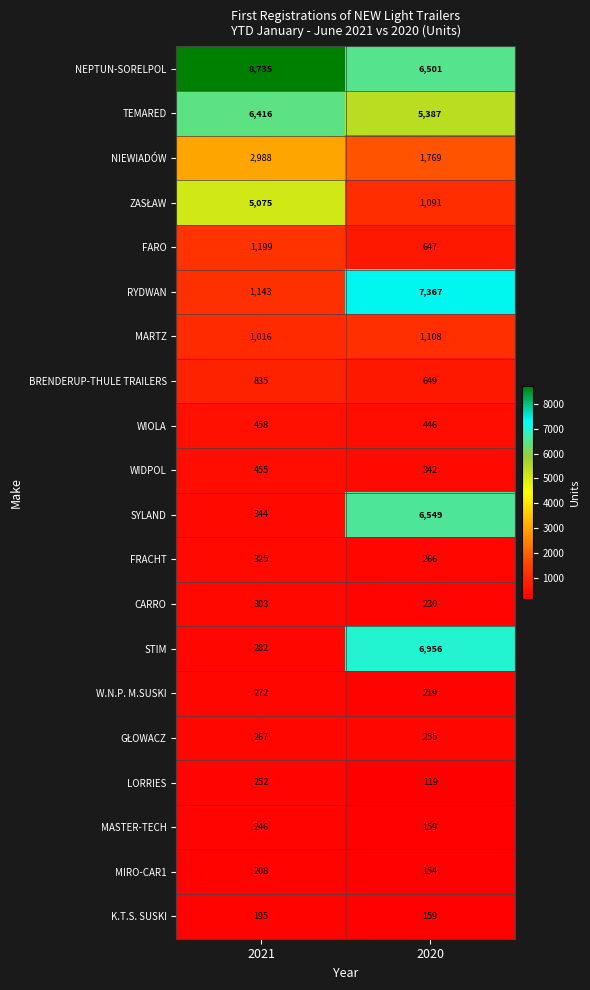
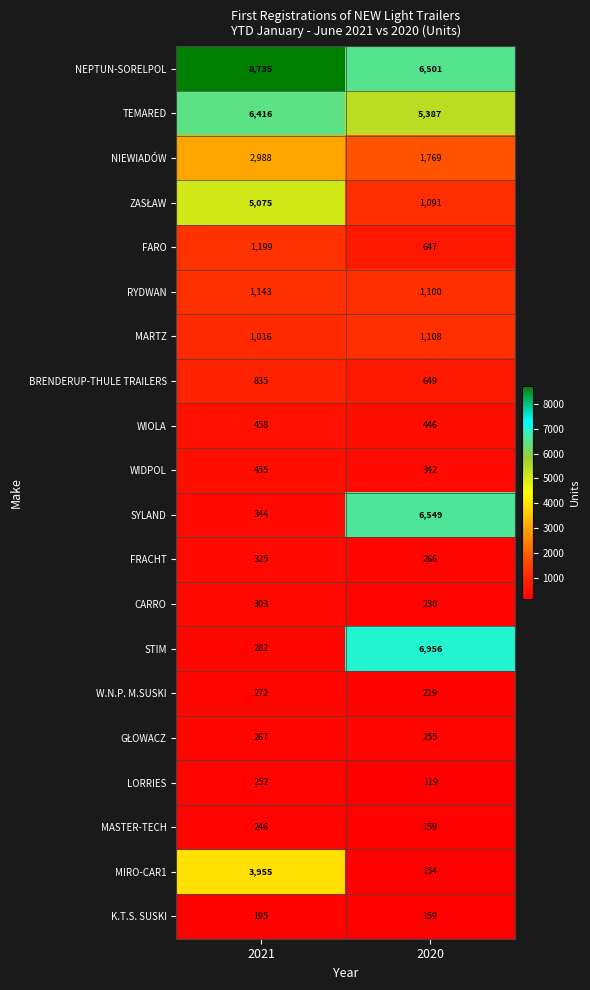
  {
    "NEPTUN-SORELPOL": {
      "2021": "8,735",
      "2020": "6,501"
    },
    "TEMARED": {
      "2021": "6,416",
      "2020": "5,387"
    },
    "NIEWIADÓW": {
      "2021": "2,988",
      "2020": "1,769"
    },
    "ZASŁAW": {
      "2021": "5,075",
      "2020": "1,091"
    },
    "FARO": {
      "2021": "1,199",
      "2020": "647"
    },
    "RYDWAN": {
      "2021": "1,143",
-     "2020": "7,367"
+     "2020": "1,100"
    },
    "MARTZ": {
      "2021": "1,016",
      "2020": "1,108"
    },
    "BRENDERUP-THULE TRAILERS": {
      "2021": "835",
      "2020": "649"
    },
    "WIOLA": {
      "2021": "458",
      "2020": "446"
    },
    "WIDPOL": {
      "2021": "455",
      "2020": "342"
    },
    "SYLAND": {
      "2021": "344",
      "2020": "6,549"
    },
    "FRACHT": {
      "2021": "325",
      "2020": "266"
    },
    "CARRO": {
      "2021": "303",
      "2020": "230"
    },
    "STIM": {
      "2021": "282",
      "2020": "6,956"
    },
    "W.N.P. M.SUSKI": {
      "2021": "272",
      "2020": "219"
    },
    "GŁOWACZ": {
      "2021": "267",
      "2020": "255"
    },
    "LORRIES": {
      "2021": "252",
      "2020": "119"
    },
    "MASTER-TECH": {
      "2021": "246",
      "2020": "159"
    },
    "MIRO-CAR1": {
-     "2021": "208",
+     "2021": "3,955",
      "2020": "154"
    },
    "K.T.S. SUSKI": {
      "2021": "195",
      "2020": "159"
    }
  }
